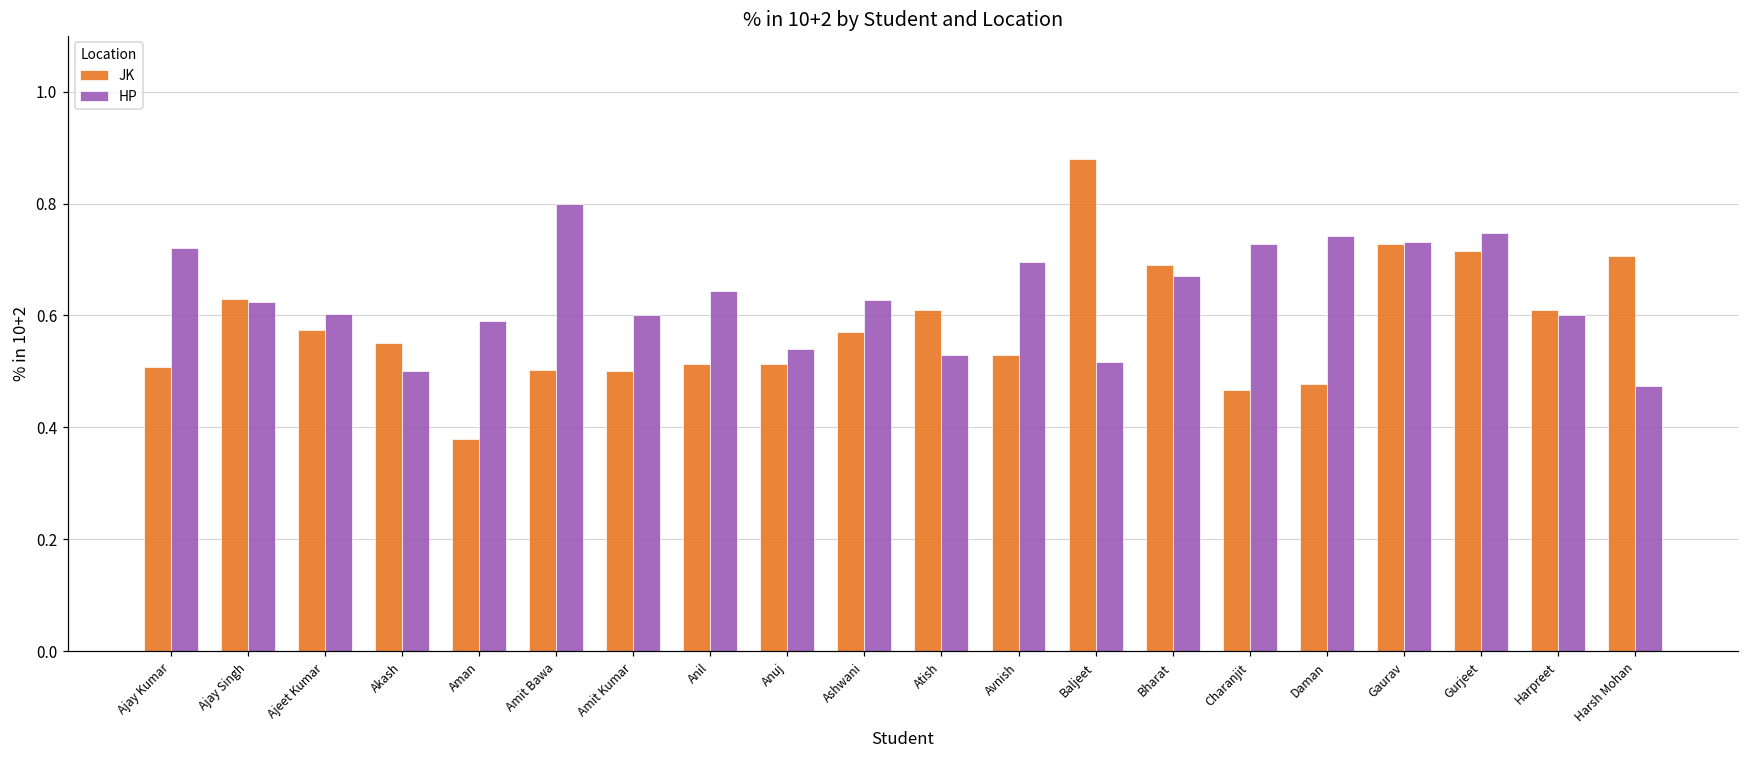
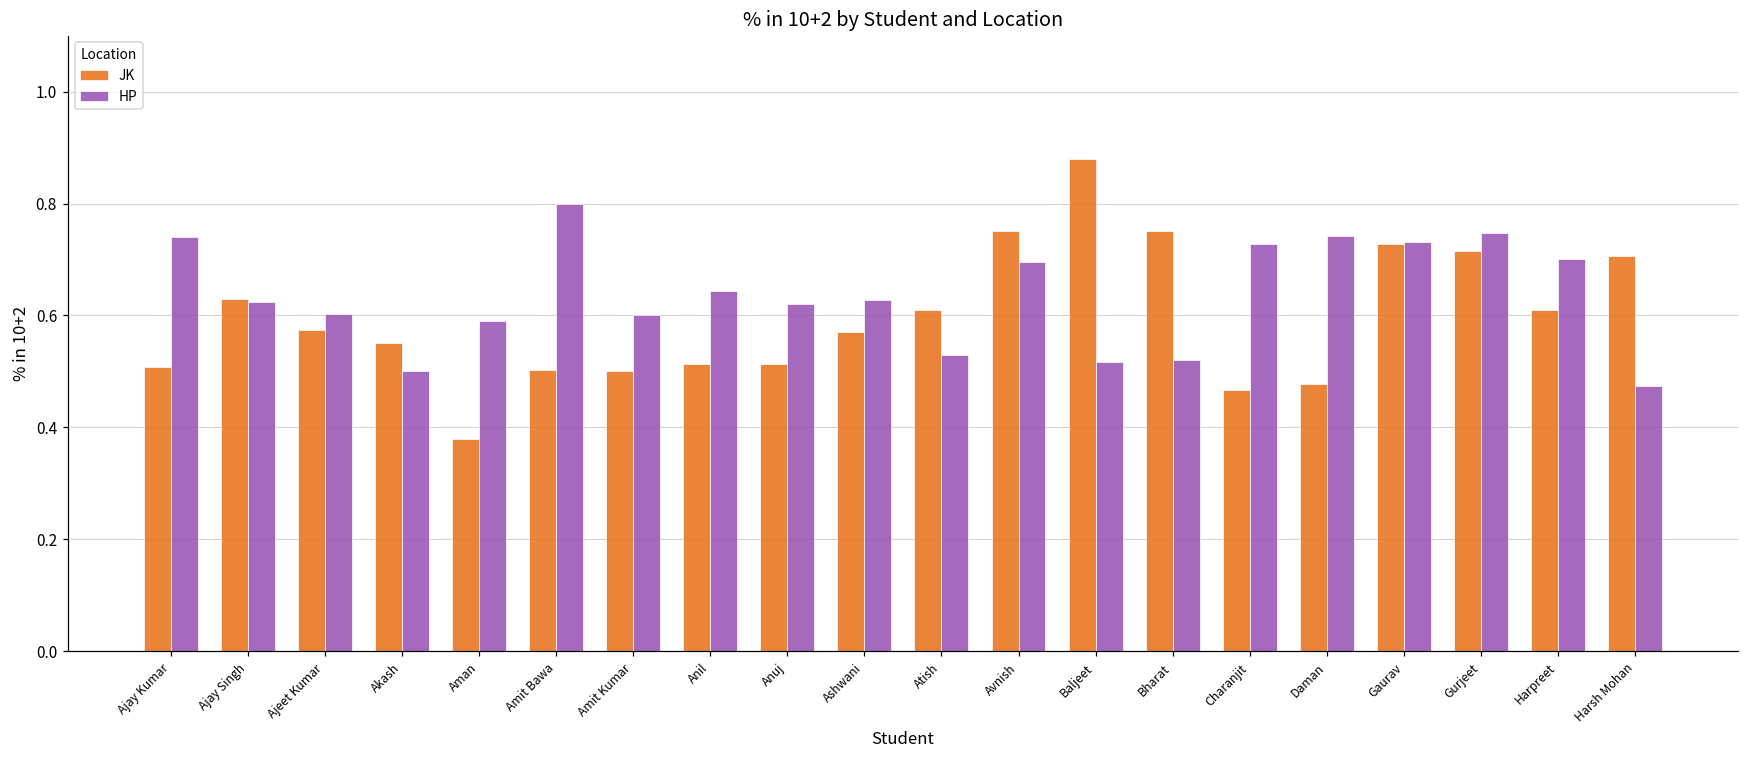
  {
    "JK": {
      "Ajay Kumar": 0.51,
      "Ajay Singh": 0.63,
      "Ajeet Kumar": 0.57,
      "Akash": 0.55,
      "Aman": 0.38,
      "Amit Bawa": 0.50,
      "Amit Kumar": 0.50,
      "Anil": 0.51,
      "Anuj": 0.51,
      "Ashwani": 0.57,
      "Atish": 0.61,
-     "Avnish": 0.53,
+     "Avnish": 0.75,
      "Baljeet": 0.88,
-     "Bharat": 0.69,
+     "Bharat": 0.75,
      "Charanjit": 0.47,
      "Daman": 0.48,
      "Gaurav": 0.73,
      "Gurjeet": 0.72,
      "Harpreet": 0.61,
      "Harsh Mohan": 0.71
    },
    "HP": {
-     "Ajay Kumar": 0.72,
+     "Ajay Kumar": 0.74,
      "Ajay Singh": 0.62,
      "Ajeet Kumar": 0.60,
      "Akash": 0.50,
      "Aman": 0.59,
      "Amit Bawa": 0.80,
      "Amit Kumar": 0.60,
      "Anil": 0.64,
-     "Anuj": 0.54,
+     "Anuj": 0.62,
      "Ashwani": 0.63,
      "Atish": 0.53,
      "Avnish": 0.70,
      "Baljeet": 0.52,
-     "Bharat": 0.67,
+     "Bharat": 0.52,
      "Charanjit": 0.73,
      "Daman": 0.74,
      "Gaurav": 0.73,
      "Gurjeet": 0.75,
-     "Harpreet": 0.6,
+     "Harpreet": 0.7,
      "Harsh Mohan": 0.47
    }
  }
